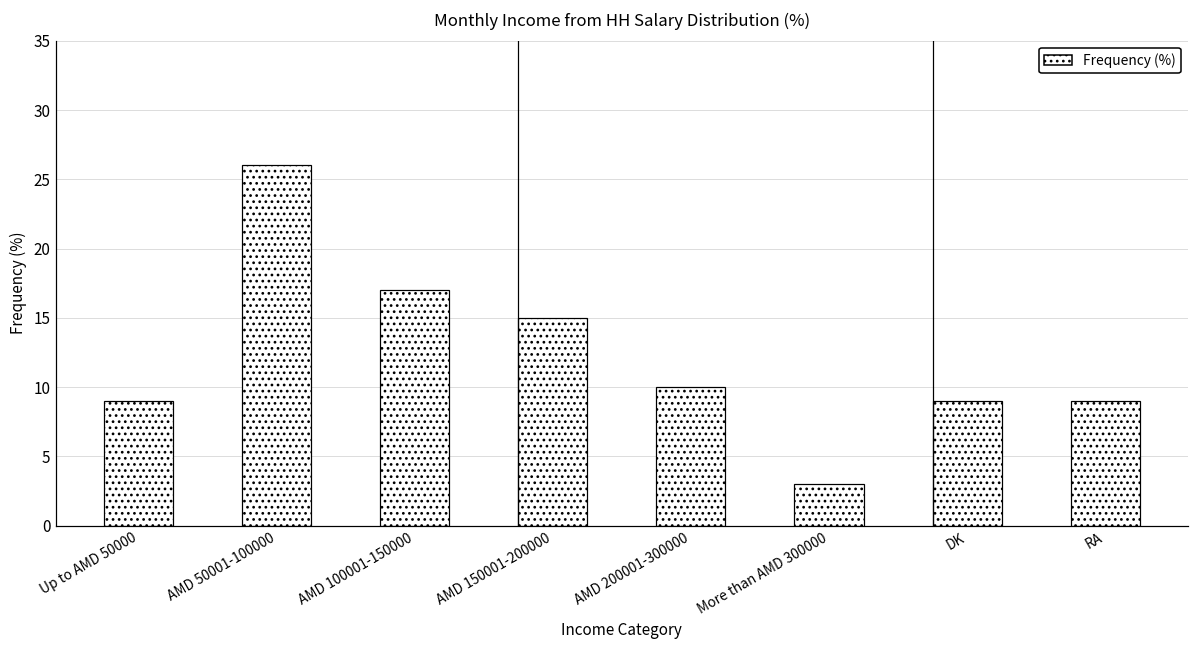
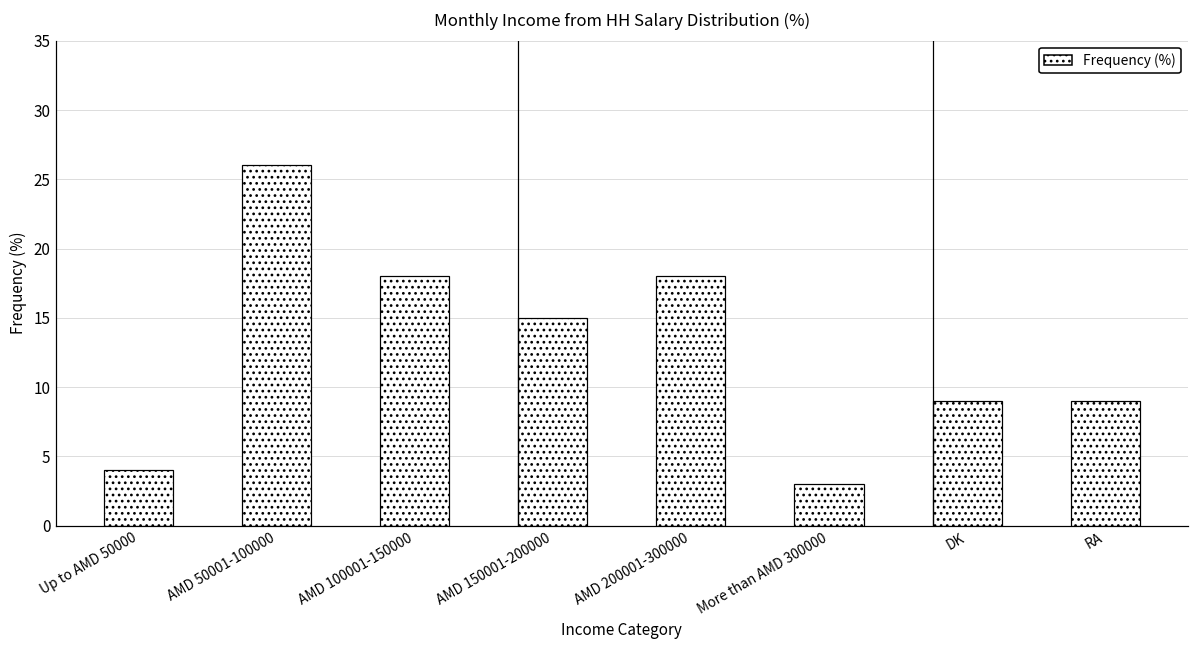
  {
-   "Up to AMD 50000": 9,
+   "Up to AMD 50000": 4,
    "AMD 50001-100000": 26,
-   "AMD 100001-150000": 17,
+   "AMD 100001-150000": 18,
    "AMD 150001-200000": 15,
-   "AMD 200001-300000": 10,
+   "AMD 200001-300000": 18,
    "More than AMD 300000": 3,
    "DK": 9,
    "RA": 9
  }
